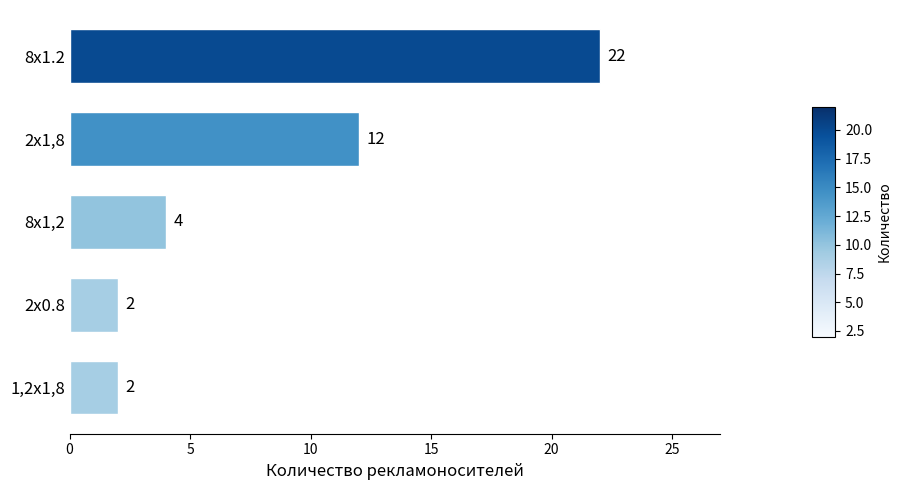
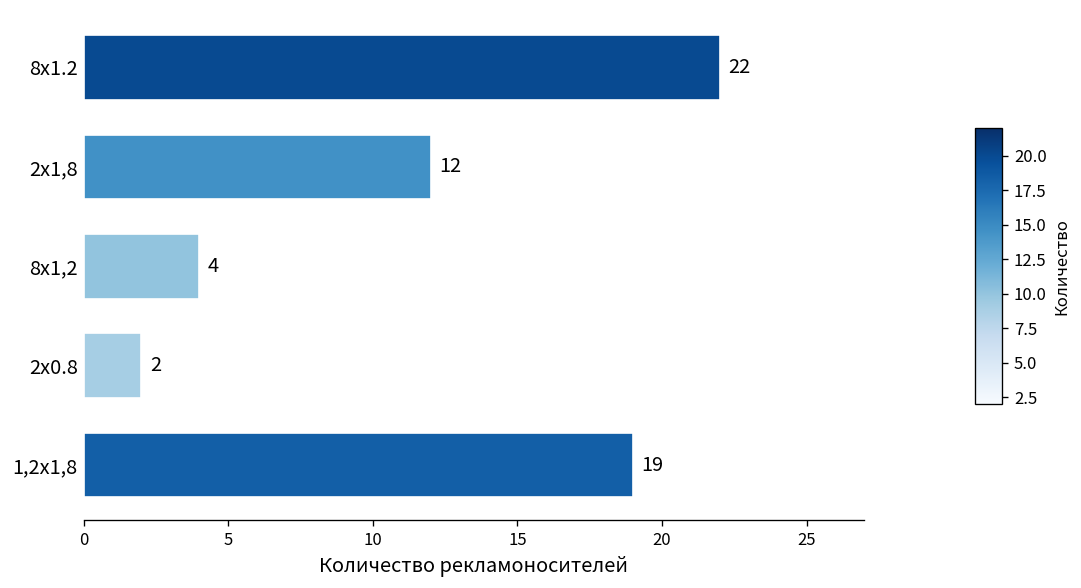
  {
    "8x1.2": 22,
    "2x1,8": 12,
    "8х1,2": 4,
    "2x0.8": 2,
-   "1,2x1,8": 2
+   "1,2x1,8": 19
  }
